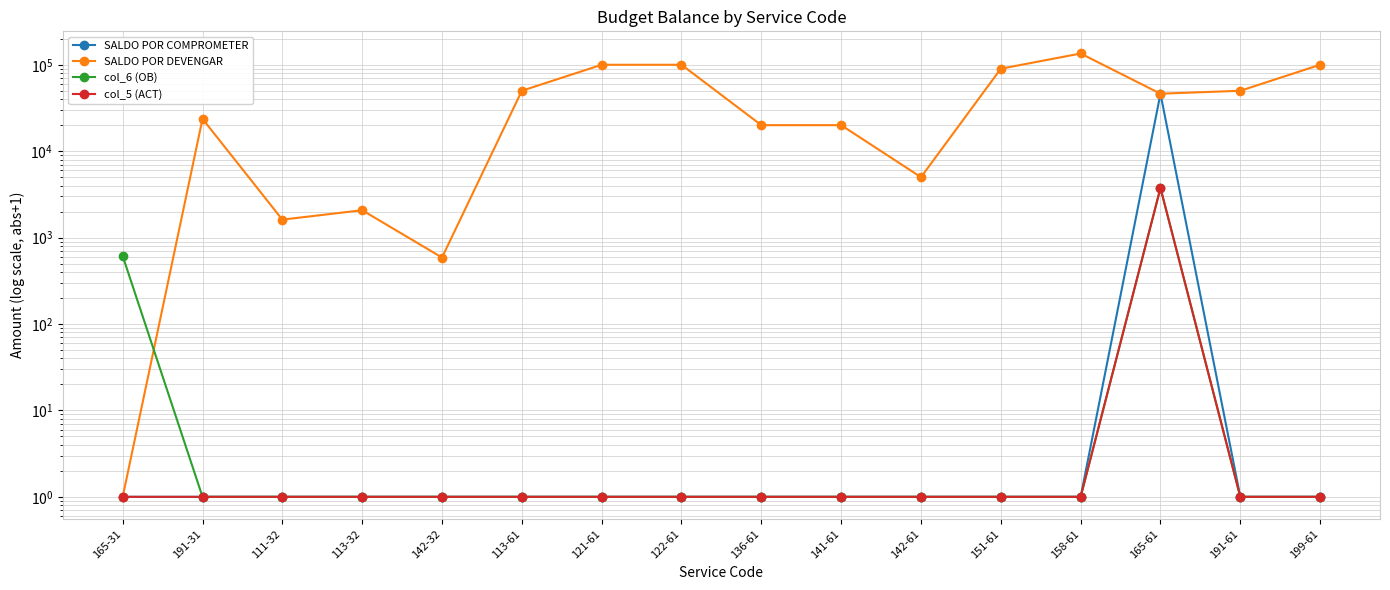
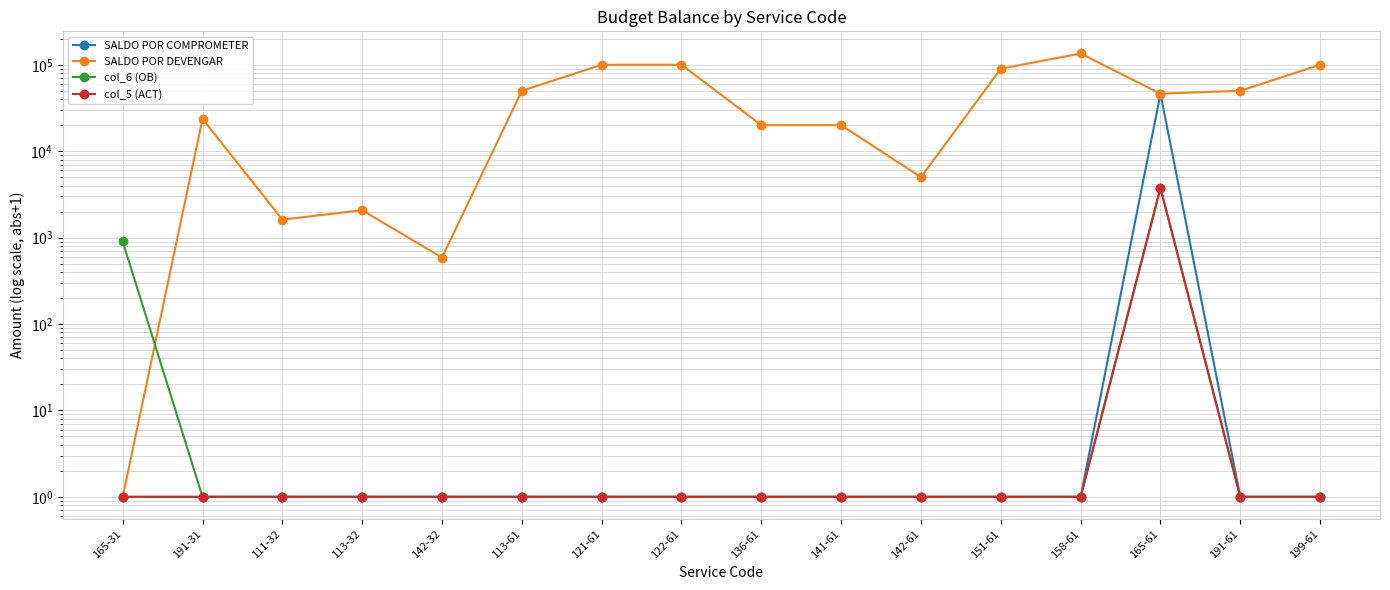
  {
    "SALDO POR DEVENGAR": {
      "191-31": 24000,
      "111-32": 1600,
      "113-32": 2100,
      "142-32": 600,
      "113-61": 50000,
      "121-61": 100000,
      "122-61": 100000,
      "136-61": 20000,
      "141-61": 20000,
      "142-61": 5000,
      "151-61": 90000,
      "158-61": 140000,
      "191-61": 50000,
      "199-61": 100000
    },
    "col_6 (OB)": {
-     "165-31": 600
+     "165-31": 900
    }
  }
